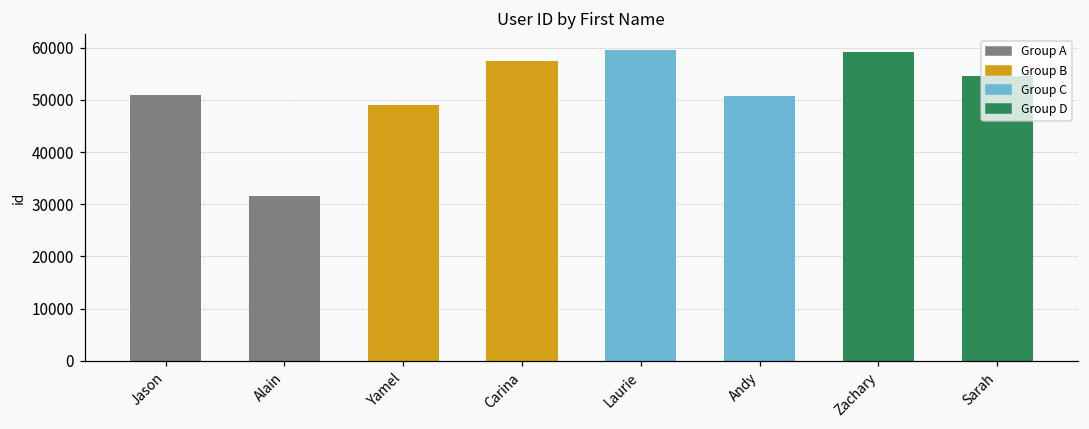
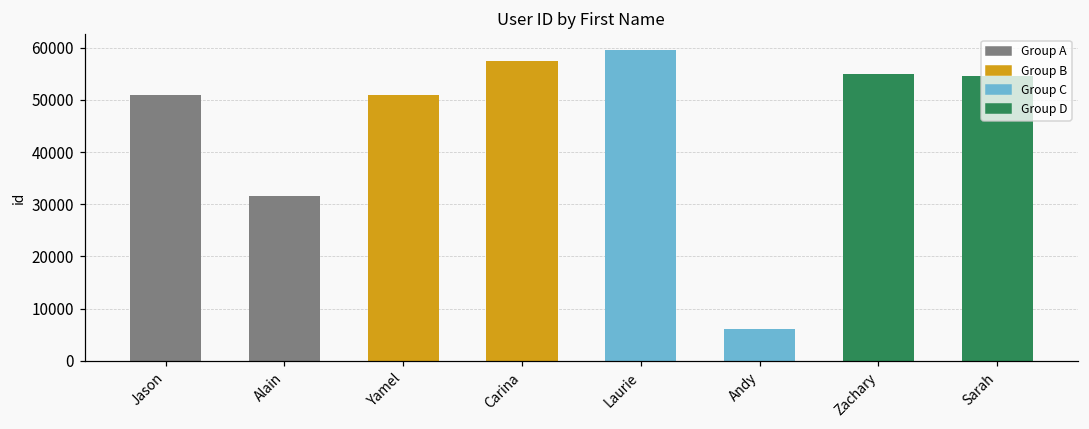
  {
    "Jason": 51000,
    "Alain": 32000,
-   "Yamel": 49000,
+   "Yamel": 51000,
    "Carina": 58000,
    "Laurie": 60000,
-   "Andy": 51000,
-   "Zachary": 59000
+   "Andy": 6000,
+   "Zachary": 55000
  }
